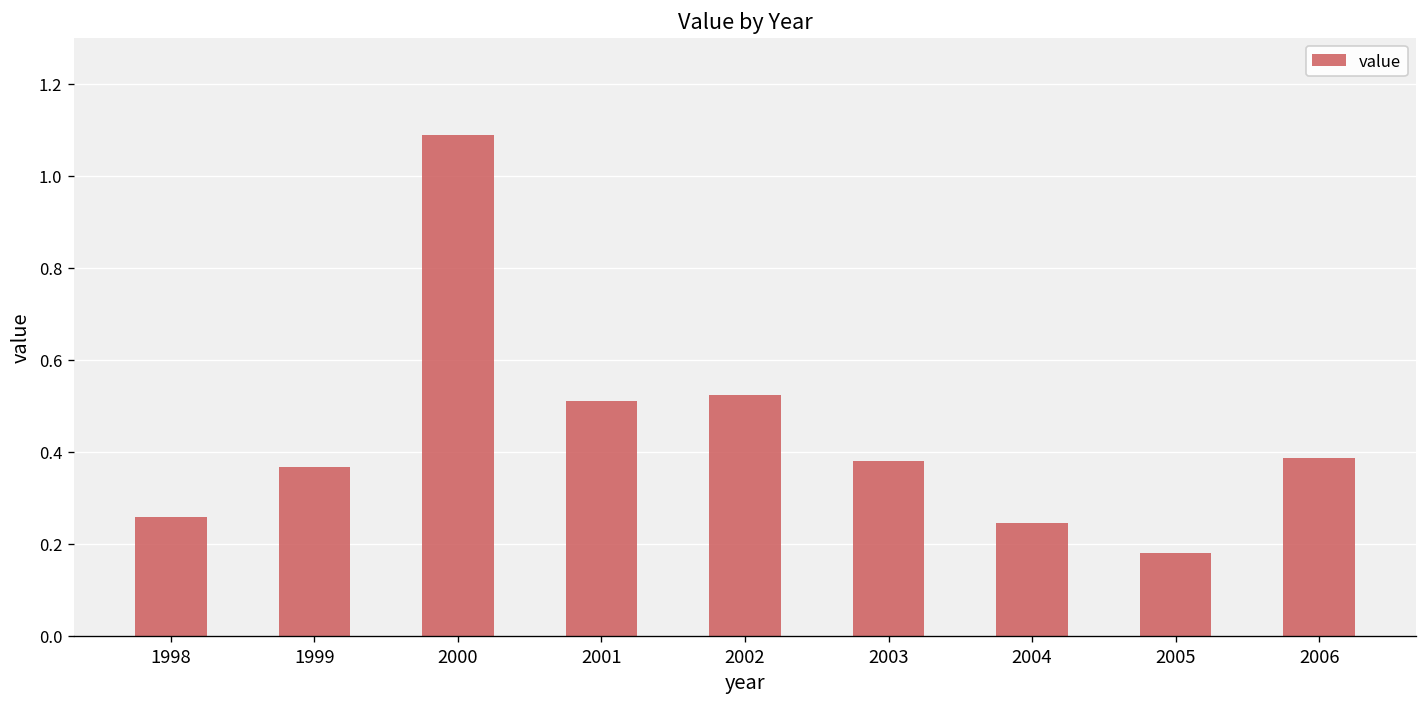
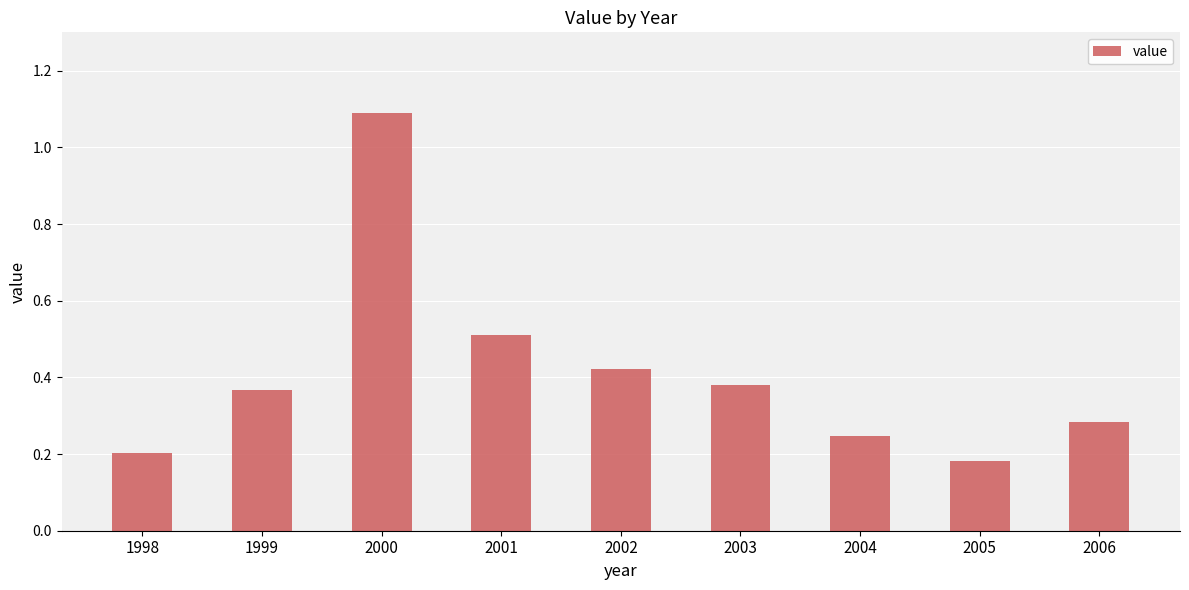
  {
-   "1998": 0.26,
+   "1998": 0.20,
    "1999": 0.37,
    "2000": 1.09,
    "2001": 0.51,
-   "2002": 0.52,
+   "2002": 0.42,
    "2003": 0.38,
    "2004": 0.25,
    "2005": 0.18,
-   "2006": 0.39
+   "2006": 0.28
  }
